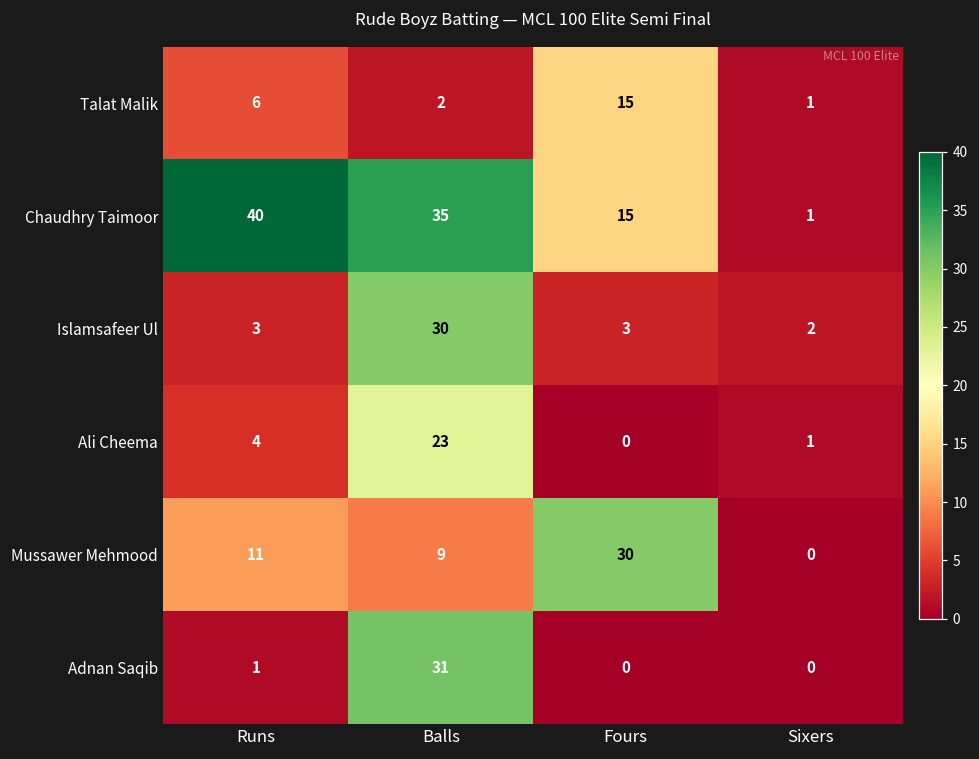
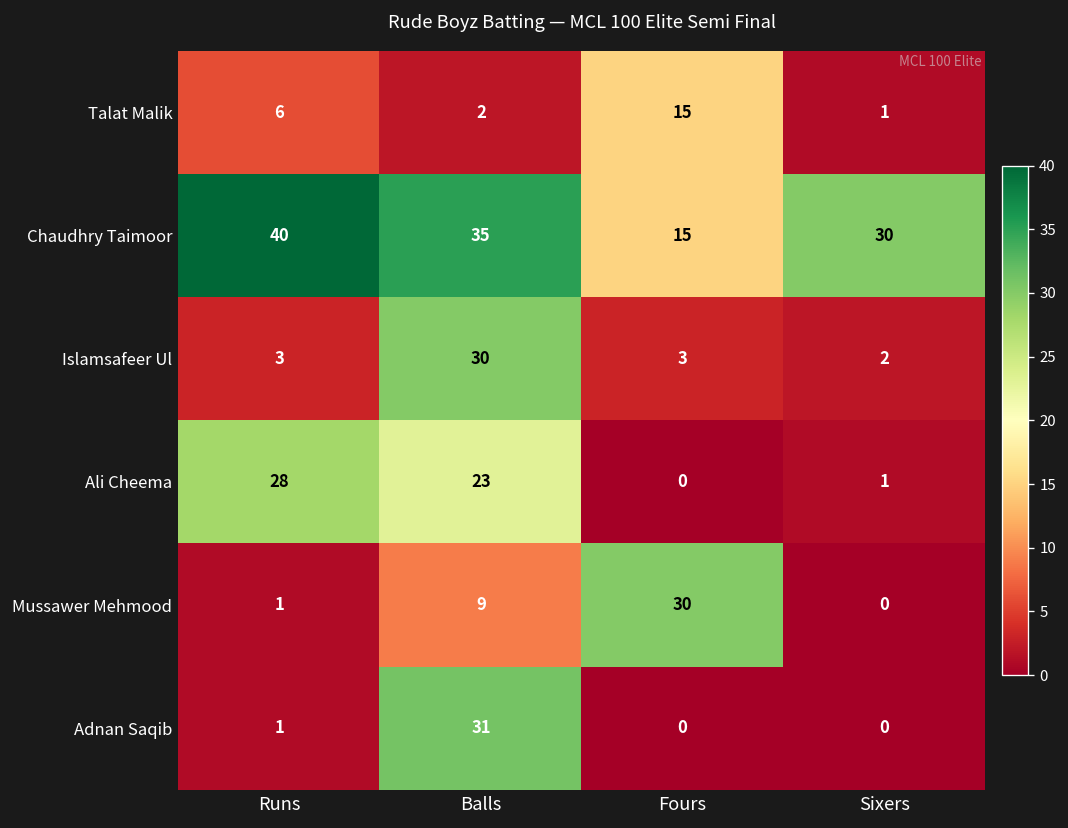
  {
    "Talat Malik": {
      "Runs": 6,
      "Balls": 2,
      "Fours": 15
    },
    "Chaudhry Taimoor": {
      "Runs": 40,
      "Balls": 35,
      "Fours": 15,
-     "Sixers": 1
+     "Sixers": 30
    },
    "Islamsafeer Ul": {
      "Runs": 3,
      "Balls": 30,
      "Fours": 3,
      "Sixers": 2
    },
    "Ali Cheema": {
-     "Runs": 4,
+     "Runs": 28,
      "Balls": 23,
      "Fours": 0,
      "Sixers": 1
    },
    "Mussawer Mehmood": {
-     "Runs": 11,
+     "Runs": 1,
      "Balls": 9,
      "Fours": 30,
      "Sixers": 0
    },
    "Adnan Saqib": {
      "Runs": 1,
      "Balls": 31,
      "Fours": 0,
      "Sixers": 0
    }
  }
